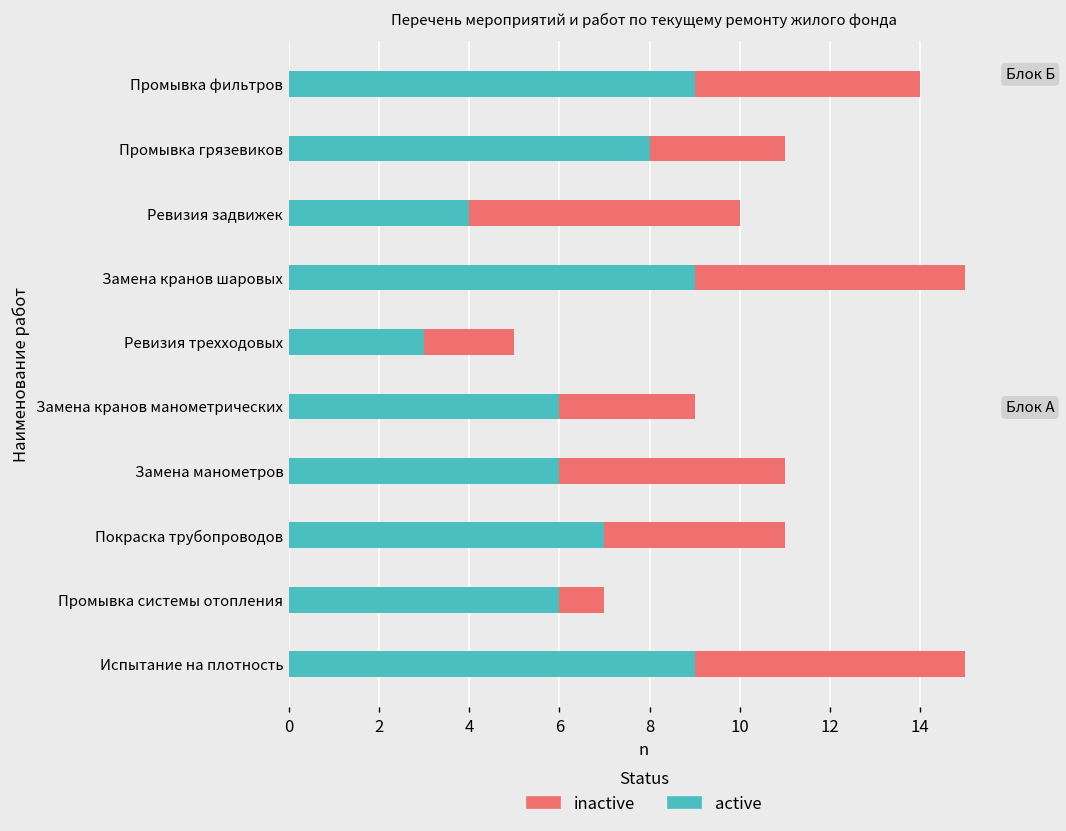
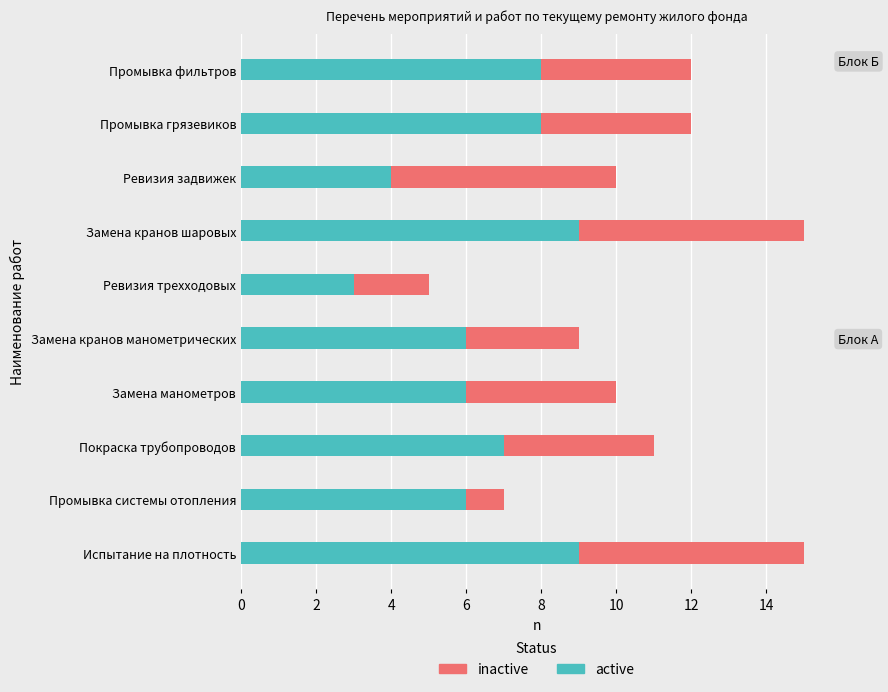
  {
    "active": {
-     "Промывка фильтров": 9,
+     "Промывка фильтров": 8,
      "Промывка грязевиков": 8,
      "Ревизия задвижек": 4,
      "Замена кранов шаровых": 9,
      "Ревизия трехходовых": 3,
      "Замена кранов манометрических": 6,
      "Замена манометров": 6,
      "Покраска трубопроводов": 7,
      "Промывка системы отопления": 6,
      "Испытание на плотность": 9
    },
    "inactive": {
-     "Промывка фильтров": 5,
-     "Промывка грязевиков": 3,
+     "Промывка фильтров": 4,
+     "Промывка грязевиков": 4,
      "Ревизия задвижек": 6,
      "Замена кранов шаровых": 6,
      "Ревизия трехходовых": 2,
      "Замена кранов манометрических": 3,
-     "Замена манометров": 5,
+     "Замена манометров": 4,
      "Покраска трубопроводов": 4,
      "Промывка системы отопления": 1,
      "Испытание на плотность": 6
    }
  }
